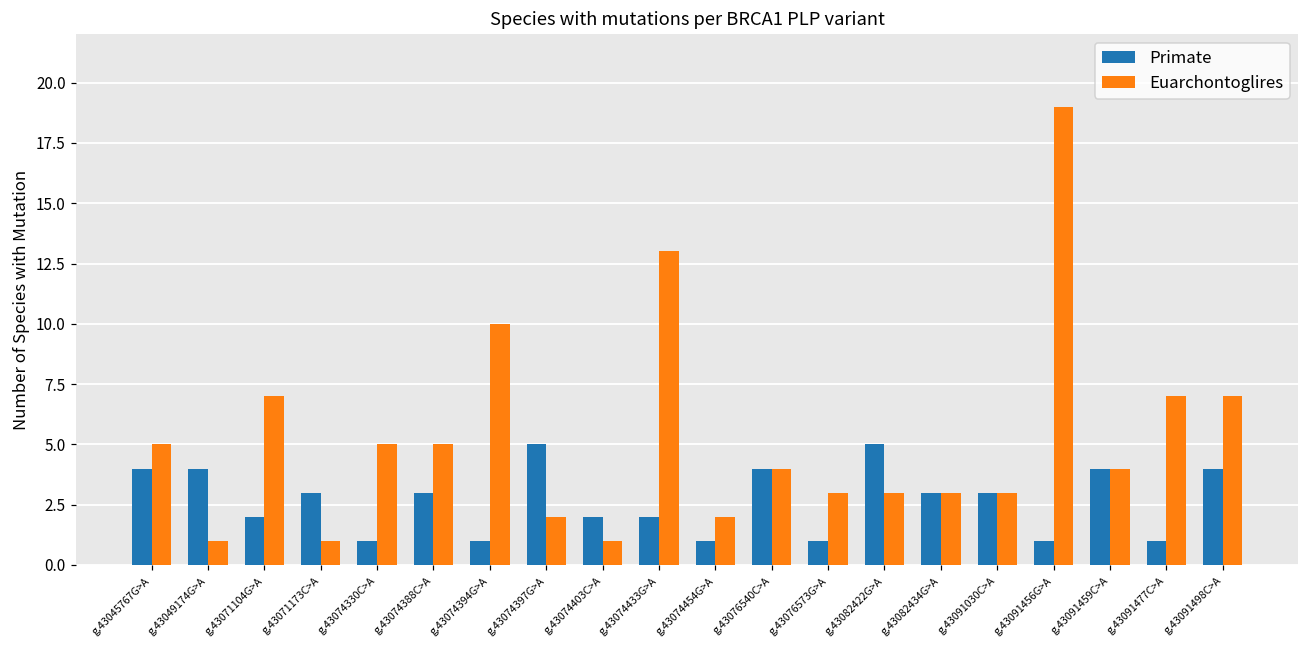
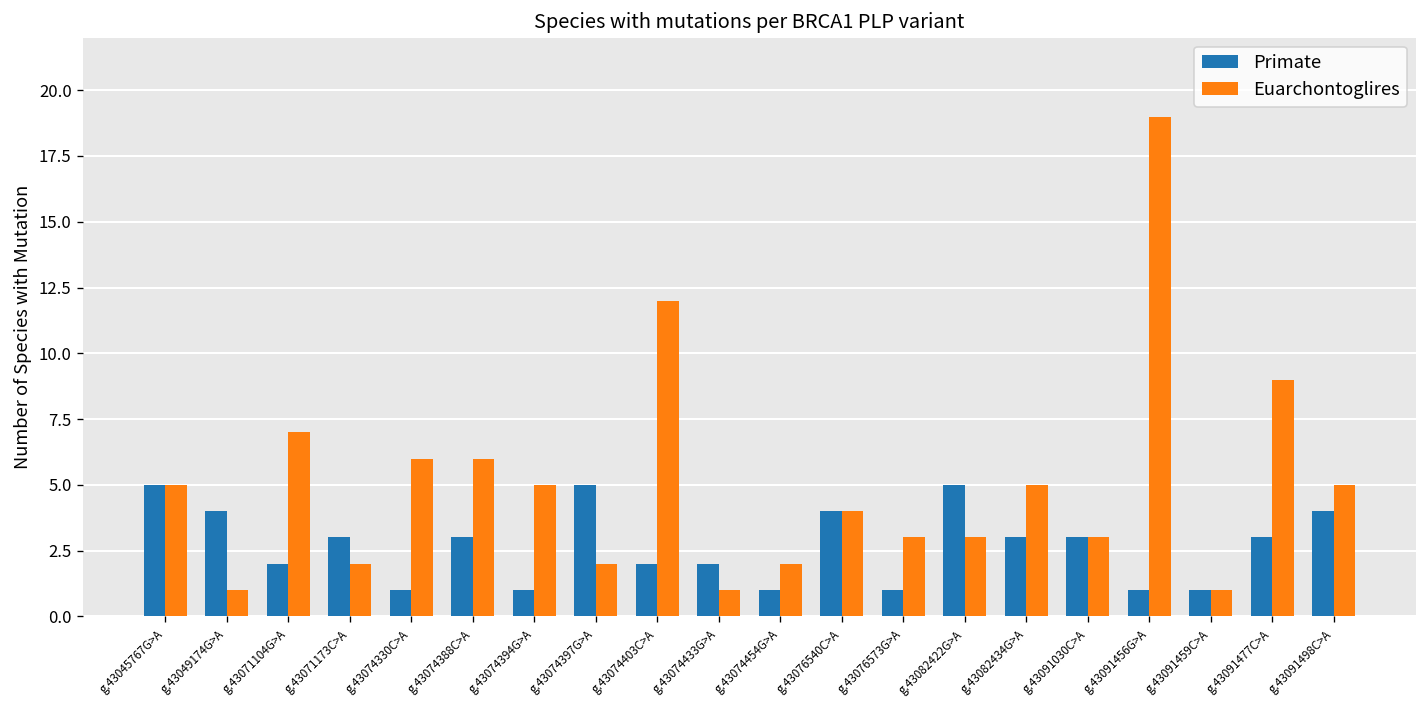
  {
    "Primate": {
-     "g.43045767G>A": 4,
+     "g.43045767G>A": 5,
      "g.43049174G>A": 4,
      "g.43071104G>A": 2,
      "g.43071173C>A": 3,
      "g.43074330C>A": 1,
      "g.43074388C>A": 3,
      "g.43074394G>A": 1,
      "g.43074397G>A": 5,
      "g.43074403C>A": 2,
      "g.43074433G>A": 2,
      "g.43074454G>A": 1,
      "g.43076540C>A": 4,
      "g.43076573G>A": 1,
      "g.43082422G>A": 5,
      "g.43082434G>A": 3,
      "g.43091030C>A": 3,
      "g.43091456G>A": 1,
-     "g.43091459C>A": 4,
-     "g.43091477C>A": 1,
+     "g.43091459C>A": 1,
+     "g.43091477C>A": 3,
      "g.43091498C>A": 4
    },
    "Euarchontoglires": {
      "g.43045767G>A": 5,
      "g.43049174G>A": 1,
      "g.43071104G>A": 7,
-     "g.43071173C>A": 1,
-     "g.43074330C>A": 5,
-     "g.43074388C>A": 5,
-     "g.43074394G>A": 10,
+     "g.43071173C>A": 2,
+     "g.43074330C>A": 6,
+     "g.43074388C>A": 6,
+     "g.43074394G>A": 5,
      "g.43074397G>A": 2,
-     "g.43074403C>A": 1,
-     "g.43074433G>A": 13,
+     "g.43074403C>A": 12,
+     "g.43074433G>A": 1,
      "g.43074454G>A": 2,
      "g.43076540C>A": 4,
      "g.43076573G>A": 3,
      "g.43082422G>A": 3,
-     "g.43082434G>A": 3,
+     "g.43082434G>A": 5,
      "g.43091030C>A": 3,
      "g.43091456G>A": 19,
-     "g.43091459C>A": 4,
-     "g.43091477C>A": 7,
-     "g.43091498C>A": 7
+     "g.43091459C>A": 1,
+     "g.43091477C>A": 9,
+     "g.43091498C>A": 5
    }
  }
